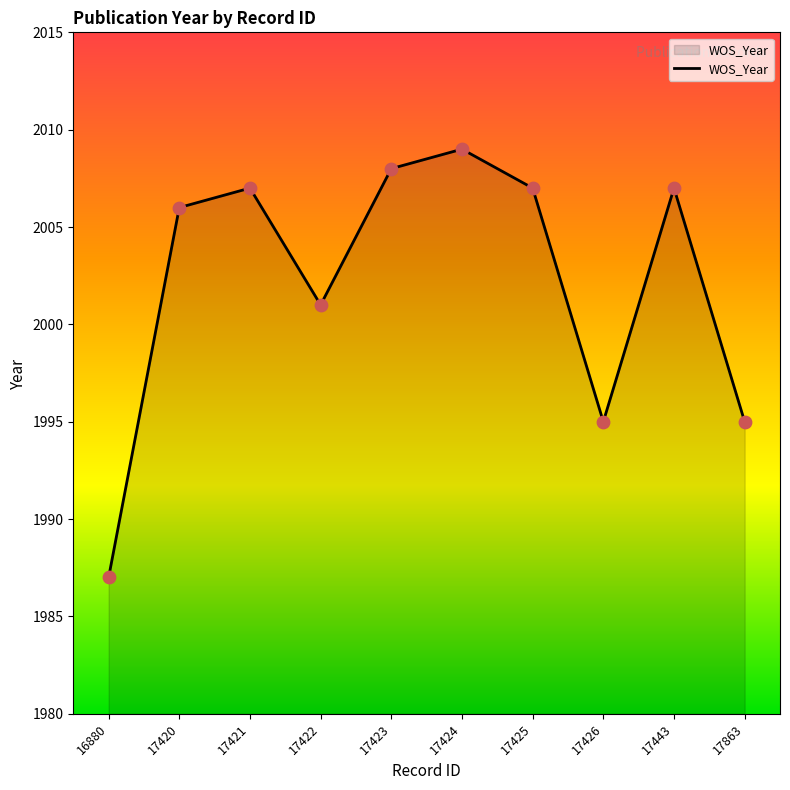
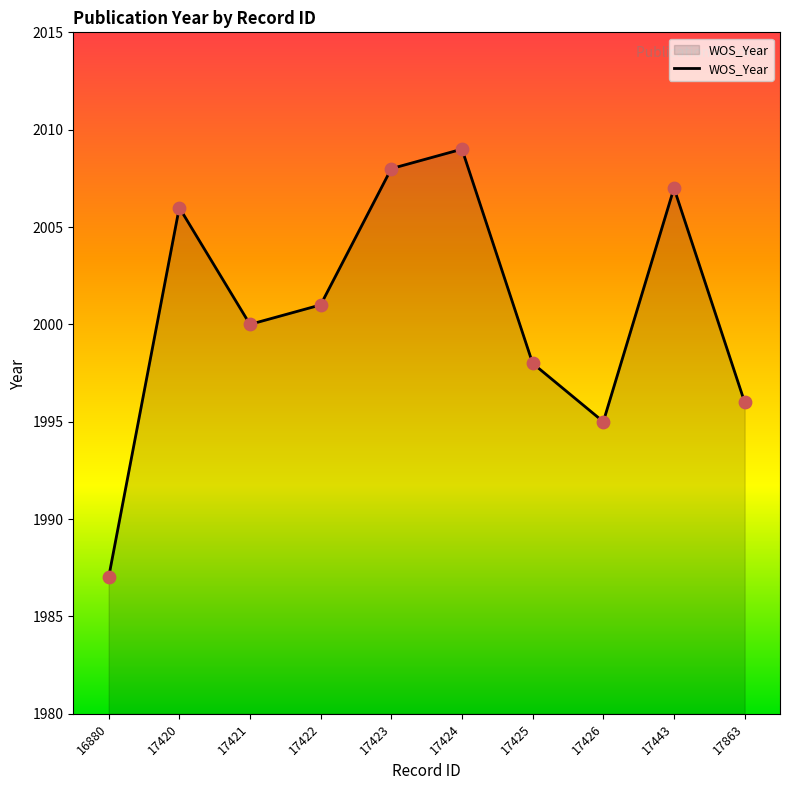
  {
    "16880": 1987,
    "17420": 2006,
-   "17421": 2007,
+   "17421": 2000,
    "17422": 2001,
    "17423": 2008,
    "17424": 2009,
-   "17425": 2007,
+   "17425": 1998,
    "17426": 1995,
    "17443": 2007,
-   "17863": 1995
+   "17863": 1996
  }
